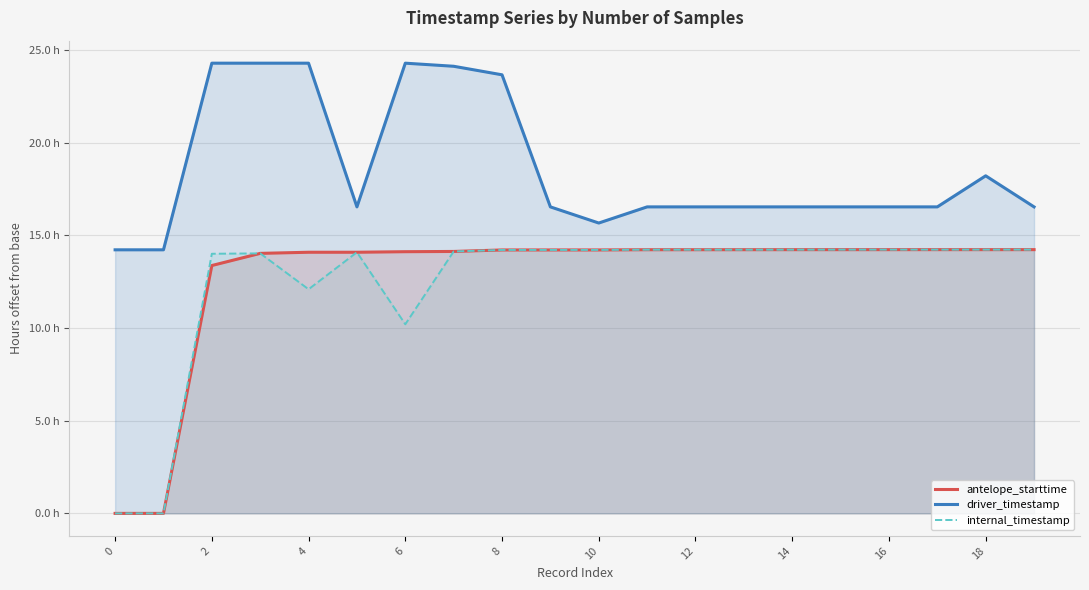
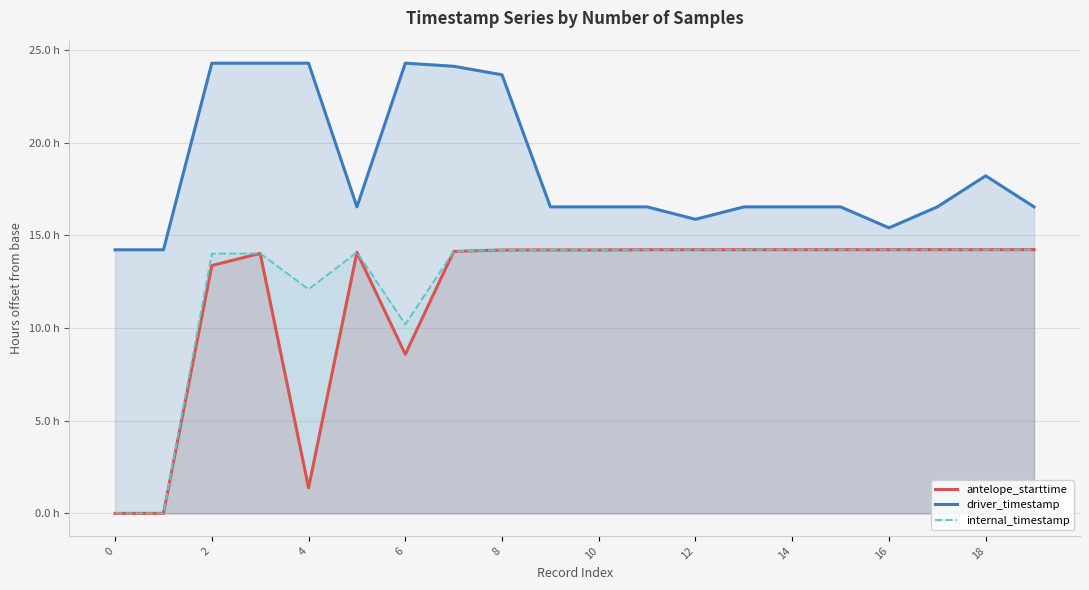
  {
    "antelope_starttime": {
      "2": "13.4 h",
-     "4": "14.1 h",
-     "6": "14.1 h"
+     "4": "1.4 h",
+     "6": "8.6 h"
    },
    "driver_timestamp": {
      "0": "14.2 h",
      "2": "24.3 h",
      "4": "24.3 h",
      "6": "24.3 h",
      "8": "23.7 h",
-     "10": "15.7 h",
-     "12": "16.5 h",
+     "10": "16.5 h",
+     "12": "15.9 h",
      "14": "16.5 h",
-     "16": "16.5 h",
+     "16": "15.4 h",
      "18": "18.2 h"
    },
    "internal_timestamp": {
      "2": "14.0 h",
      "4": "12.1 h",
      "6": "10.2 h"
    }
  }
